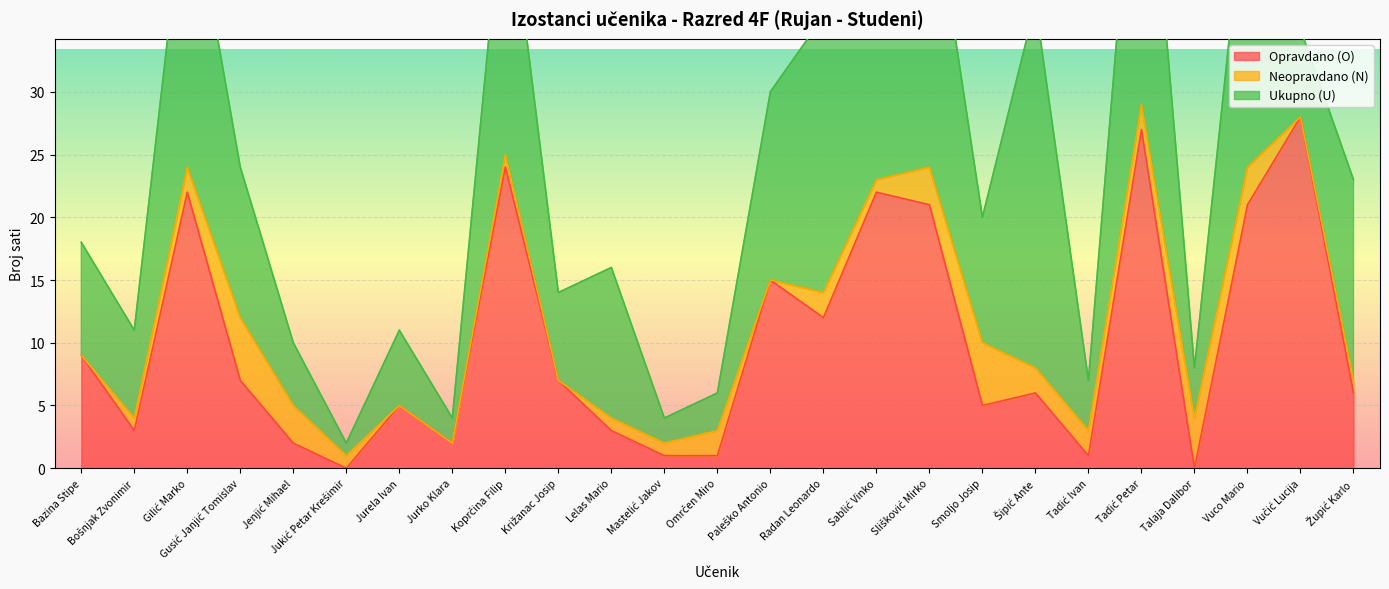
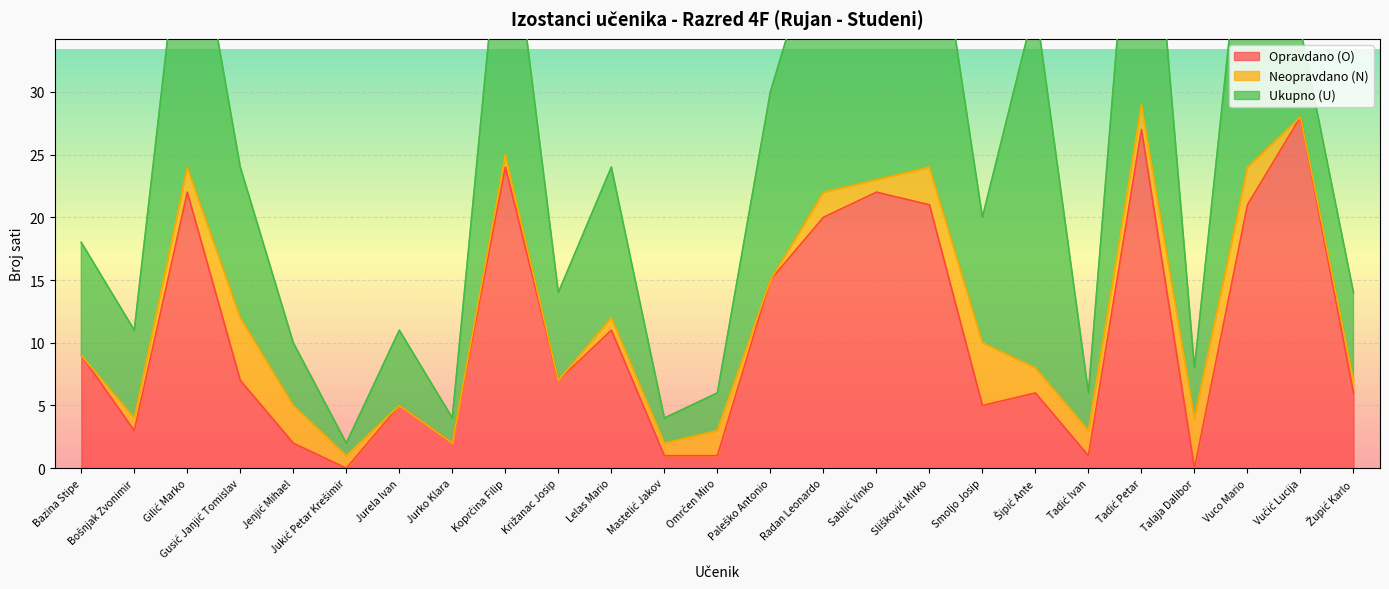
  {
    "Opravdano (O)": {
      "Bošnjak Zvonimir": 3,
      "Gilić Marko": 22,
      "Gusić Janjić Tomislav": 7,
      "Jenjić Mihael": 2,
      "Jukić Petar Krešimir": 0,
      "Koprčina Filip": 24,
-     "Lelas Mario": 3,
+     "Lelas Mario": 11,
      "Mastelić Jakov": 1,
      "Omrčen Miro": 1,
-     "Radan Leonardo": 12,
+     "Radan Leonardo": 20,
      "Sablić Vinko": 22,
      "Slišković Mirko": 21,
      "Smoljo Josip": 5,
      "Šipić Ante": 6,
      "Tadić Ivan": 1,
      "Tadić Petar": 27,
      "Talaja Dalibor": 0,
      "Vuco Mario": 21,
      "Župić Karlo": 6
    },
    "Neopravdano (N)": {
      "Bošnjak Zvonimir": 1,
      "Gilić Marko": 2,
      "Gusić Janjić Tomislav": 5,
      "Jenjić Mihael": 3,
      "Jukić Petar Krešimir": 1,
      "Koprčina Filip": 1,
      "Lelas Mario": 1,
      "Mastelić Jakov": 1,
      "Omrčen Miro": 2,
      "Radan Leonardo": 2,
      "Sablić Vinko": 1,
      "Slišković Mirko": 3,
      "Smoljo Josip": 5,
      "Šipić Ante": 2,
      "Tadić Ivan": 2,
      "Tadić Petar": 2,
      "Talaja Dalibor": 4,
      "Vuco Mario": 3,
      "Župić Karlo": 1
    },
    "Ukupno (U)": {
      "Bazina Stipe": 9,
      "Bošnjak Zvonimir": 7,
      "Gusić Janjić Tomislav": 12,
      "Jenjić Mihael": 5,
      "Jukić Petar Krešimir": 1,
      "Jurela Ivan": 6,
      "Jurko Klara": 2,
      "Križanac Josip": 7,
      "Lelas Mario": 12,
      "Mastelić Jakov": 2,
      "Omrčen Miro": 3,
      "Paleško Antonio": 15,
      "Smoljo Josip": 10,
-     "Tadić Ivan": 4,
+     "Tadić Ivan": 3,
      "Talaja Dalibor": 4,
-     "Župić Karlo": 16
+     "Župić Karlo": 7
    }
  }
